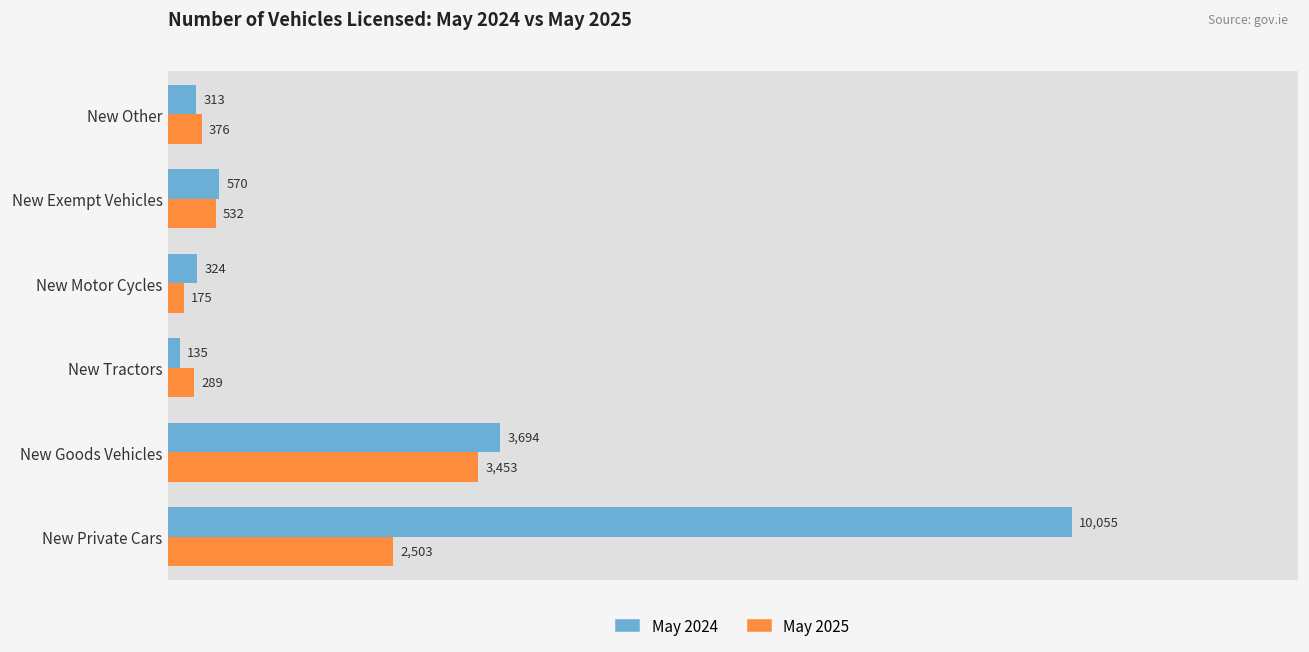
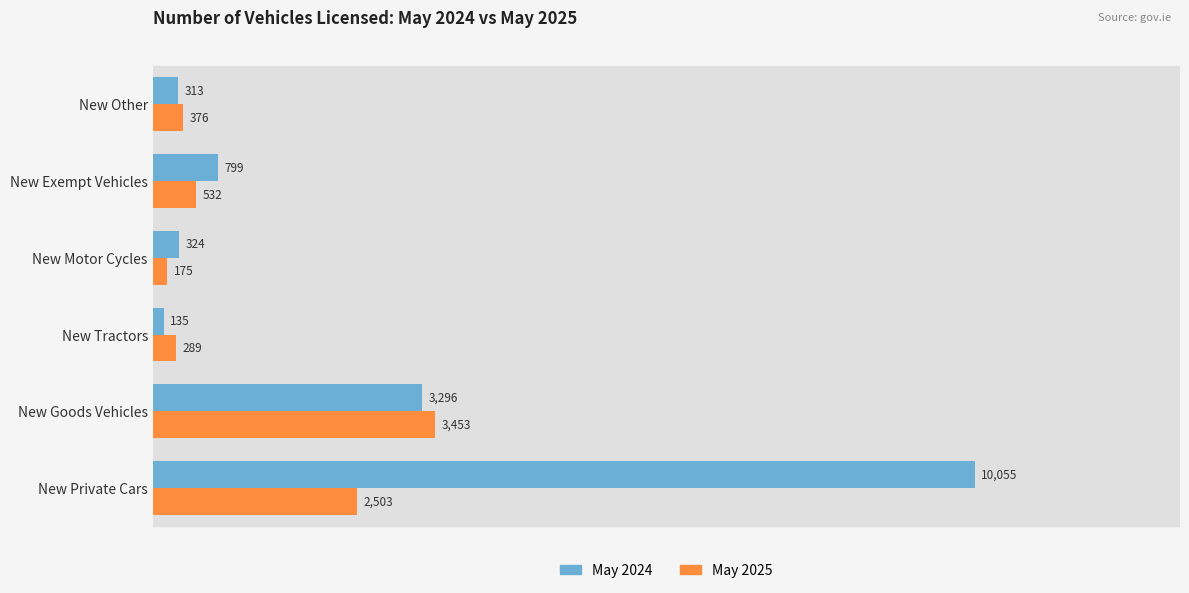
  {
    "May 2024": {
      "New Other": "313",
-     "New Exempt Vehicles": "570",
+     "New Exempt Vehicles": "799",
      "New Motor Cycles": "324",
      "New Tractors": "135",
-     "New Goods Vehicles": "3,694",
+     "New Goods Vehicles": "3,296",
      "New Private Cars": "10,055"
    },
    "May 2025": {
      "New Other": "376",
      "New Exempt Vehicles": "532",
      "New Motor Cycles": "175",
      "New Tractors": "289",
      "New Goods Vehicles": "3,453",
      "New Private Cars": "2,503"
    }
  }
